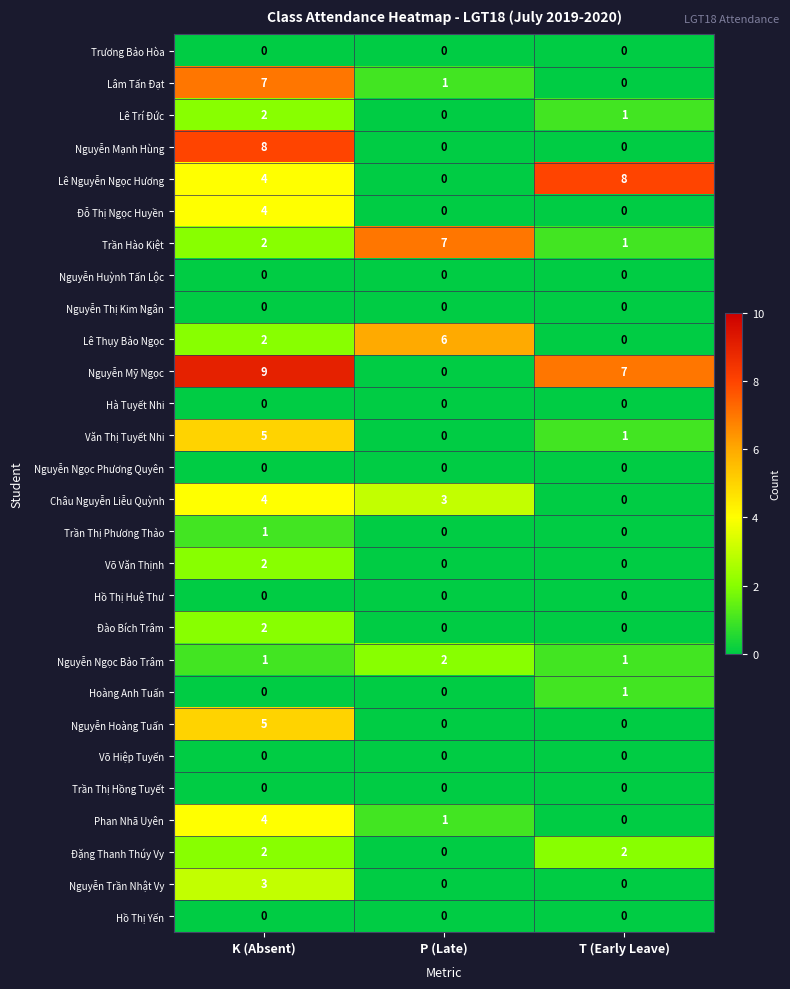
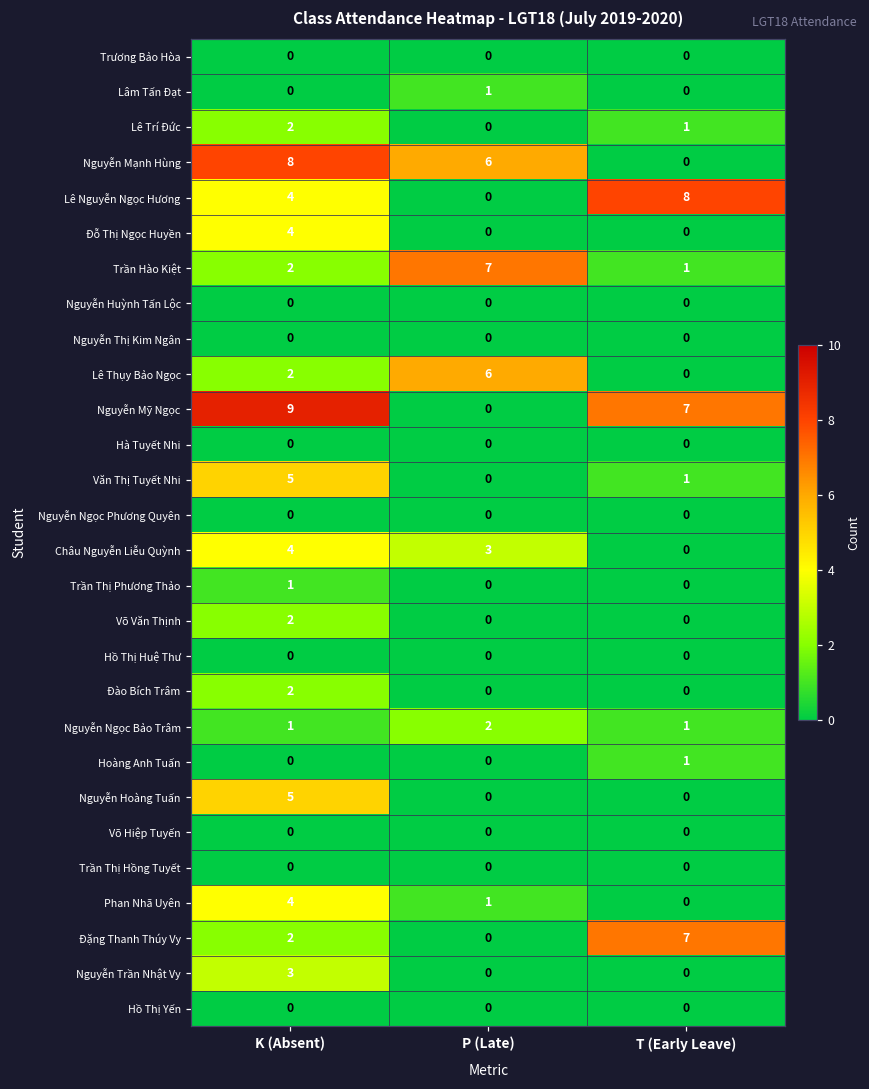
  {
    "Trương Bảo Hòa": {
      "K (Absent)": 0,
      "P (Late)": 0,
      "T (Early Leave)": 0
    },
    "Lâm Tấn Đạt": {
-     "K (Absent)": 7,
+     "K (Absent)": 0,
      "P (Late)": 1,
      "T (Early Leave)": 0
    },
    "Lê Trí Đức": {
      "K (Absent)": 2,
      "P (Late)": 0,
      "T (Early Leave)": 1
    },
    "Nguyễn Mạnh Hùng": {
      "K (Absent)": 8,
-     "P (Late)": 0,
+     "P (Late)": 6,
      "T (Early Leave)": 0
    },
    "Lê Nguyễn Ngọc Hương": {
      "K (Absent)": 4,
      "P (Late)": 0,
      "T (Early Leave)": 8
    },
    "Đỗ Thị Ngọc Huyền": {
      "K (Absent)": 4,
      "P (Late)": 0,
      "T (Early Leave)": 0
    },
    "Trần Hào Kiệt": {
      "K (Absent)": 2,
      "P (Late)": 7,
      "T (Early Leave)": 1
    },
    "Nguyễn Huỳnh Tấn Lộc": {
      "K (Absent)": 0,
      "P (Late)": 0,
      "T (Early Leave)": 0
    },
    "Nguyễn Thị Kim Ngân": {
      "K (Absent)": 0,
      "P (Late)": 0,
      "T (Early Leave)": 0
    },
    "Lê Thụy Bảo Ngọc": {
      "K (Absent)": 2,
      "P (Late)": 6,
      "T (Early Leave)": 0
    },
    "Nguyễn Mỹ Ngọc": {
      "K (Absent)": 9,
      "P (Late)": 0,
      "T (Early Leave)": 7
    },
    "Hà Tuyết Nhi": {
      "K (Absent)": 0,
      "P (Late)": 0,
      "T (Early Leave)": 0
    },
    "Văn Thị Tuyết Nhi": {
      "K (Absent)": 5,
      "P (Late)": 0,
      "T (Early Leave)": 1
    },
    "Nguyễn Ngọc Phương Quyên": {
      "K (Absent)": 0,
      "P (Late)": 0,
      "T (Early Leave)": 0
    },
    "Châu Nguyễn Liễu Quỳnh": {
      "K (Absent)": 4,
      "P (Late)": 3,
      "T (Early Leave)": 0
    },
    "Trần Thị Phương Thảo": {
      "K (Absent)": 1,
      "P (Late)": 0,
      "T (Early Leave)": 0
    },
    "Võ Văn Thịnh": {
      "K (Absent)": 2,
      "P (Late)": 0,
      "T (Early Leave)": 0
    },
    "Hồ Thị Huệ Thư": {
      "K (Absent)": 0,
      "P (Late)": 0,
      "T (Early Leave)": 0
    },
    "Đào Bích Trâm": {
      "K (Absent)": 2,
      "P (Late)": 0,
      "T (Early Leave)": 0
    },
    "Nguyễn Ngọc Bảo Trâm": {
      "K (Absent)": 1,
      "P (Late)": 2,
      "T (Early Leave)": 1
    },
    "Hoàng Anh Tuấn": {
      "K (Absent)": 0,
      "P (Late)": 0,
      "T (Early Leave)": 1
    },
    "Nguyễn Hoàng Tuấn": {
      "K (Absent)": 5,
      "P (Late)": 0,
      "T (Early Leave)": 0
    },
    "Võ Hiệp Tuyến": {
      "K (Absent)": 0,
      "P (Late)": 0,
      "T (Early Leave)": 0
    },
    "Trần Thị Hồng Tuyết": {
      "K (Absent)": 0,
      "P (Late)": 0,
      "T (Early Leave)": 0
    },
    "Phan Nhã Uyên": {
      "K (Absent)": 4,
      "P (Late)": 1,
      "T (Early Leave)": 0
    },
    "Đặng Thanh Thúy Vy": {
      "K (Absent)": 2,
      "P (Late)": 0,
-     "T (Early Leave)": 2
+     "T (Early Leave)": 7
    },
    "Nguyễn Trần Nhật Vy": {
      "K (Absent)": 3,
      "P (Late)": 0,
      "T (Early Leave)": 0
    },
    "Hồ Thị Yến": {
      "K (Absent)": 0,
      "P (Late)": 0,
      "T (Early Leave)": 0
    }
  }
